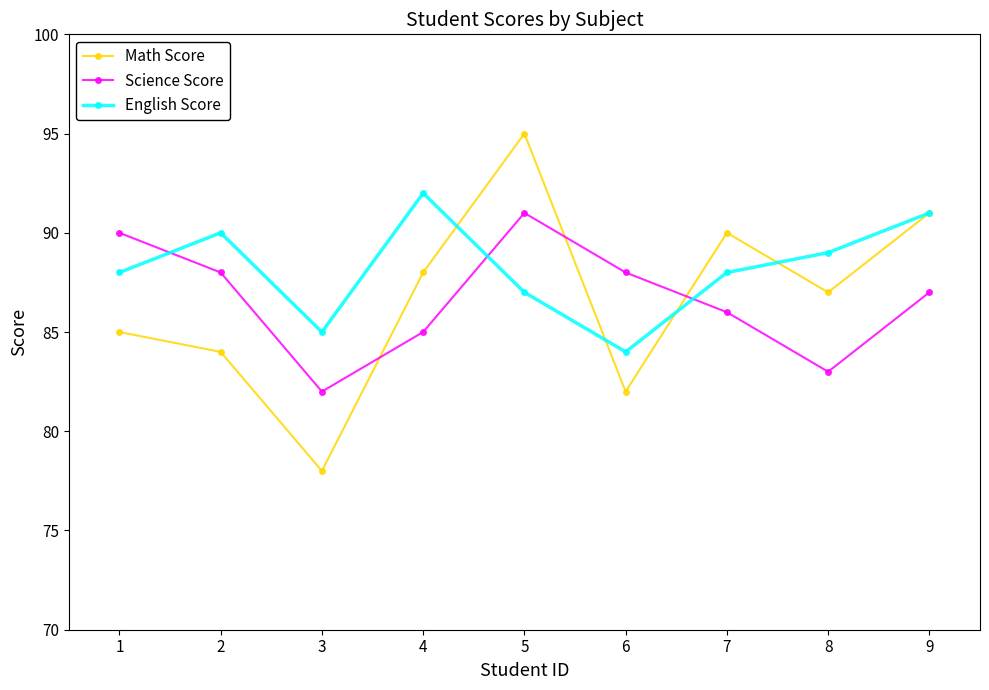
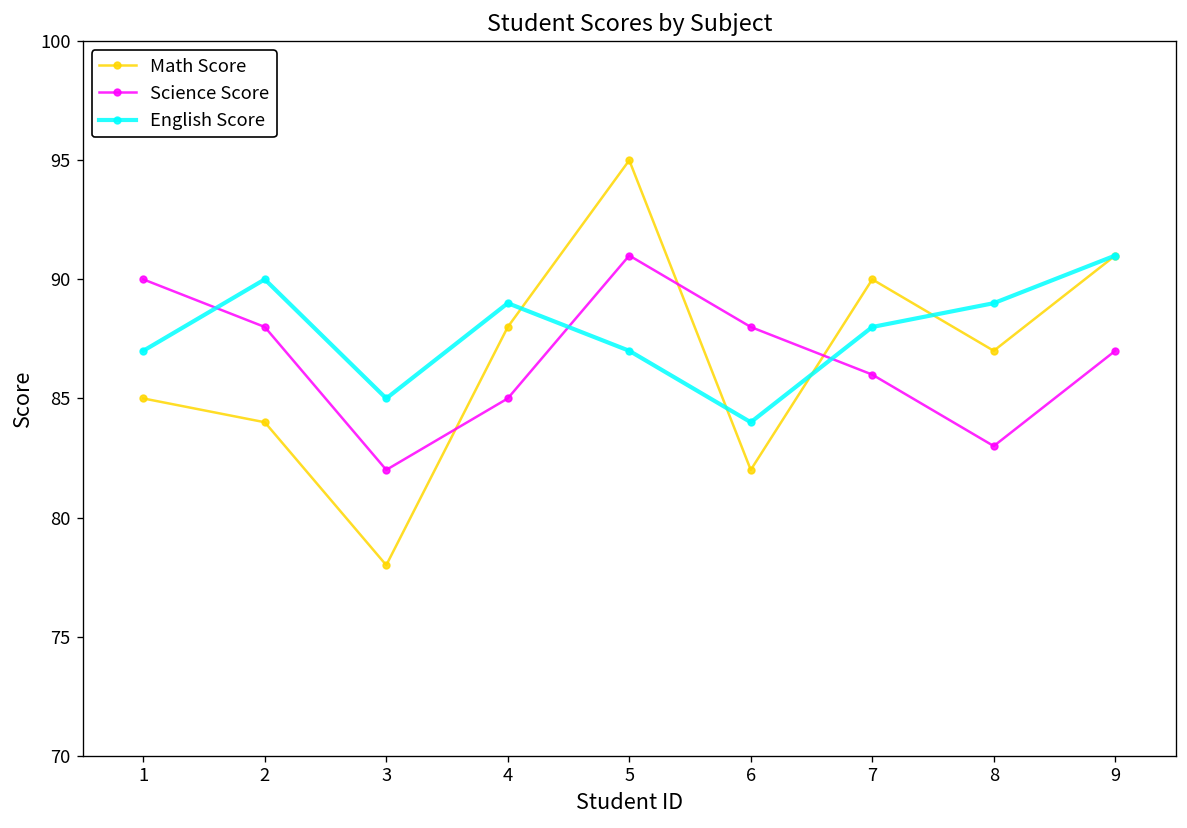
  {
    "Math Score": {
      "1": 85,
      "2": 84,
      "3": 78,
      "4": 88,
      "5": 95,
      "6": 82,
      "7": 90,
      "8": 87
    },
    "Science Score": {
      "1": 90,
      "2": 88,
      "3": 82,
      "4": 85,
      "5": 91,
      "6": 88,
      "7": 86,
      "8": 83,
      "9": 87
    },
    "English Score": {
-     "1": 88,
+     "1": 87,
      "2": 90,
      "3": 85,
-     "4": 92,
+     "4": 89,
      "5": 87,
      "6": 84,
      "7": 88,
      "8": 89
    }
  }
